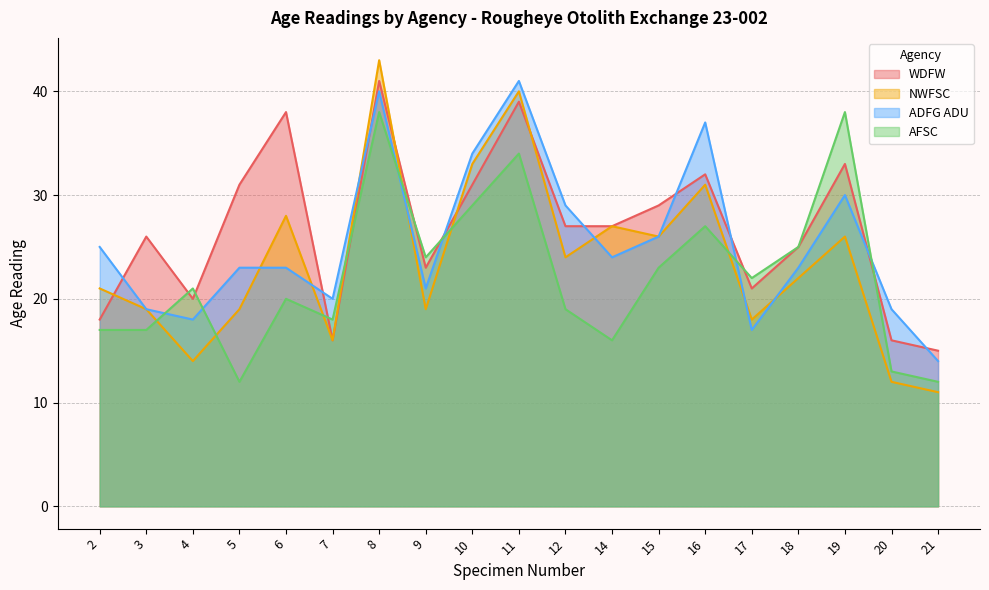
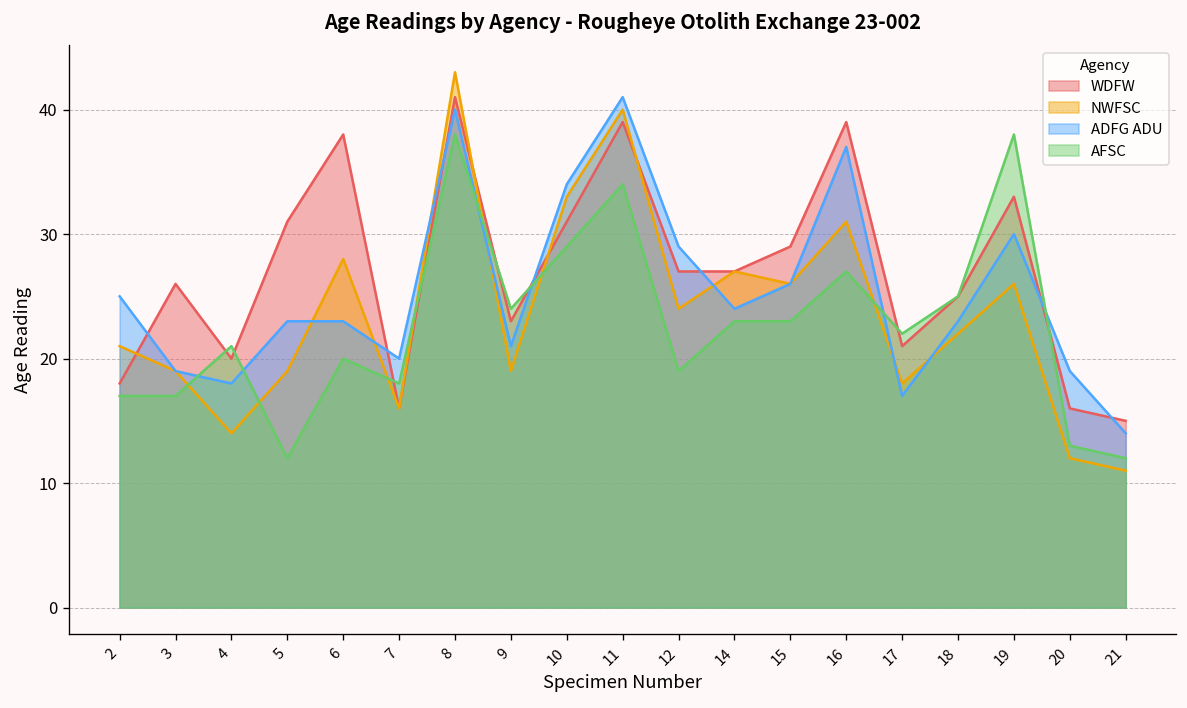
  {
    "WDFW": {
      "2": 18,
      "3": 26,
      "4": 20,
      "5": 31,
      "6": 38,
      "8": 41,
      "9": 23,
      "10": 31,
      "11": 39,
      "12": 27,
      "15": 29,
-     "16": 32,
+     "16": 39,
      "17": 21,
      "19": 33,
      "20": 16,
      "21": 15
    },
    "NWFSC": {
      "2": 21,
      "4": 14,
      "5": 19,
      "6": 28,
      "8": 43,
      "9": 19,
      "10": 33,
      "11": 40,
      "12": 24,
      "16": 31,
      "17": 18,
      "18": 22,
      "19": 26,
      "20": 12,
      "21": 11
    },
    "ADFG ADU": {
      "2": 25,
      "4": 18,
      "5": 23,
      "6": 23,
      "7": 20,
      "8": 40,
      "9": 21,
      "10": 34,
      "11": 41,
      "12": 29,
      "14": 24,
      "16": 37,
      "17": 17,
      "18": 23,
      "19": 30,
      "20": 19,
      "21": 14
    },
    "AFSC": {
      "2": 17,
      "3": 17,
      "4": 21,
      "5": 12,
      "6": 20,
      "7": 18,
      "8": 38,
      "9": 24,
      "10": 29,
      "11": 34,
      "12": 19,
-     "14": 16,
+     "14": 23,
      "15": 23,
      "16": 27,
      "17": 22,
      "19": 38,
      "20": 13,
      "21": 12
    }
  }
